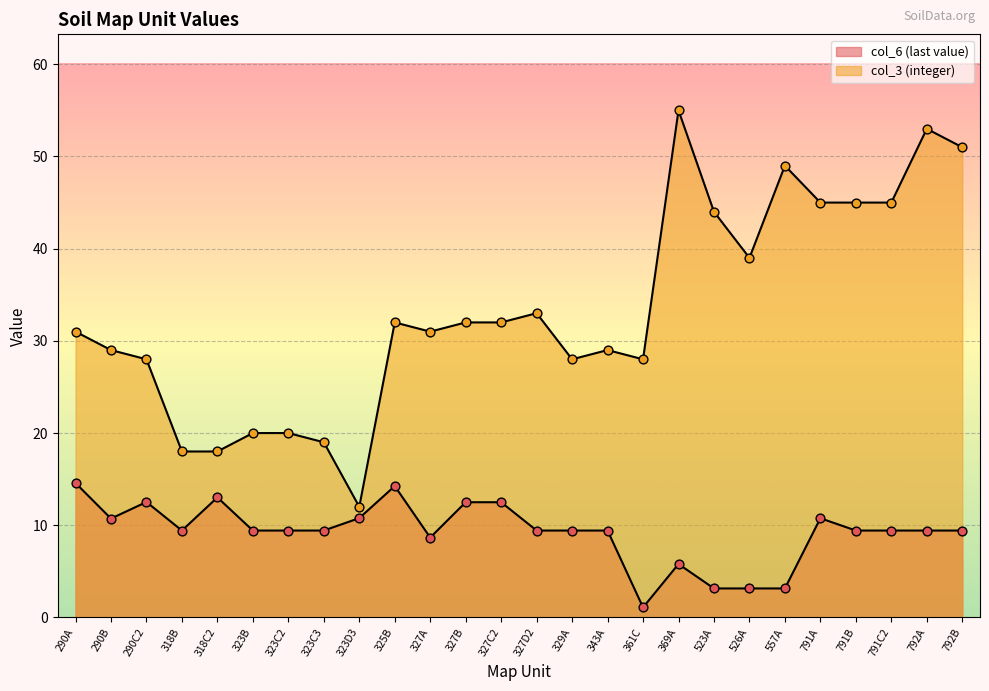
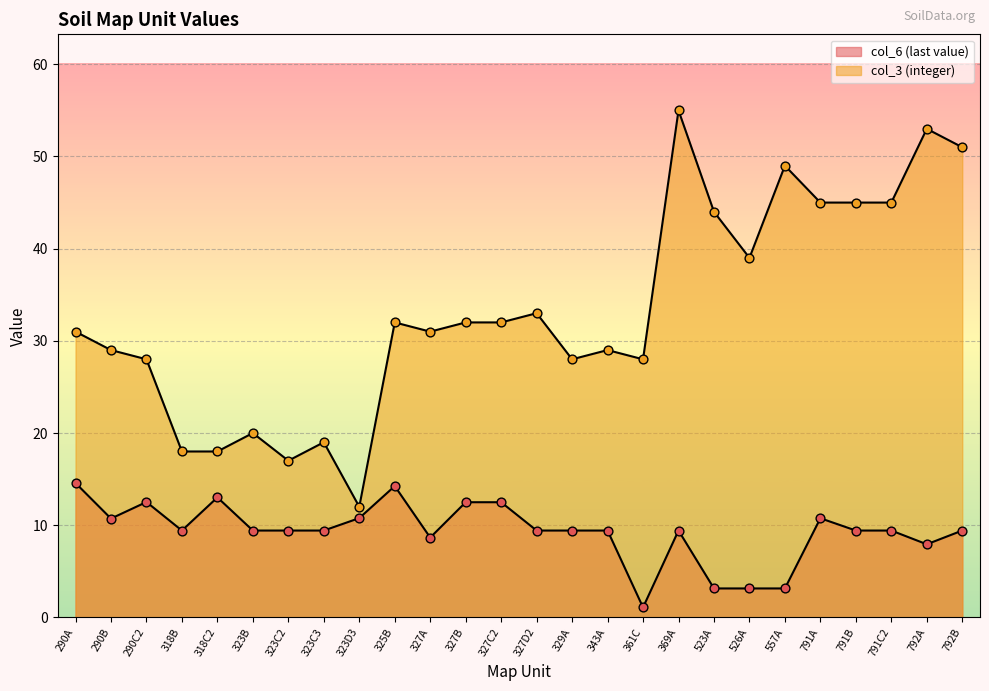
  {
    "col_6 (last value)": {
      "290A": 15,
      "290B": 11,
      "290C2": 13,
      "318B": 9,
      "318C2": 13,
      "323B": 9,
      "323C2": 9,
      "323C3": 9,
      "323D3": 11,
      "325B": 14,
      "327A": 9,
      "327B": 12,
      "327C2": 12,
      "327D2": 9,
      "329A": 9,
      "343A": 9,
      "361C": 1,
-     "369A": 6,
+     "369A": 9,
      "523A": 3,
      "526A": 3,
      "557A": 3,
      "791A": 11,
      "791B": 9,
      "791C2": 9,
-     "792A": 9,
+     "792A": 8,
      "792B": 9
    },
    "col_3 (integer)": {
      "290A": 31,
      "290B": 29,
      "290C2": 28,
      "318B": 18,
      "318C2": 18,
      "323B": 20,
-     "323C2": 20,
+     "323C2": 17,
      "323C3": 19,
      "323D3": 12,
      "325B": 32,
      "327A": 31,
      "327B": 32,
      "327C2": 32,
      "327D2": 33,
      "329A": 28,
      "343A": 29,
      "361C": 28,
      "369A": 55,
      "523A": 44,
      "526A": 39,
      "557A": 49,
      "791A": 45,
      "791B": 45,
      "791C2": 45,
      "792A": 53,
      "792B": 51
    }
  }
